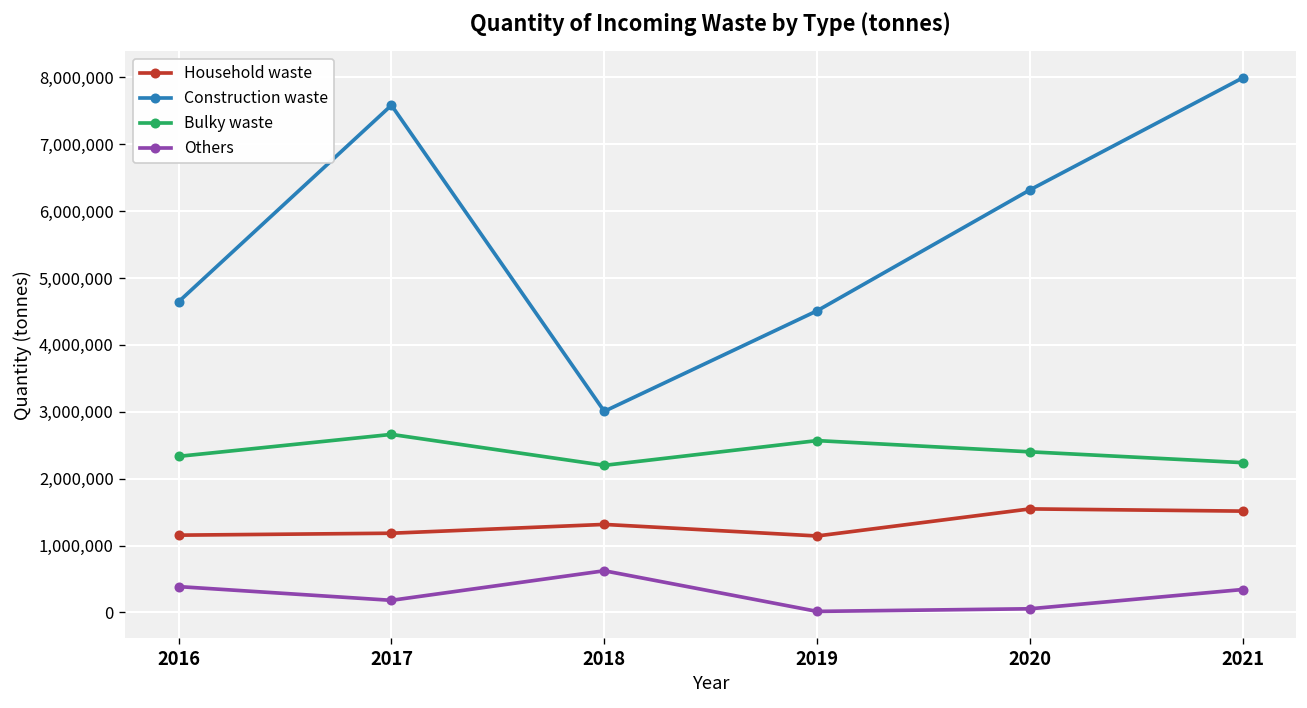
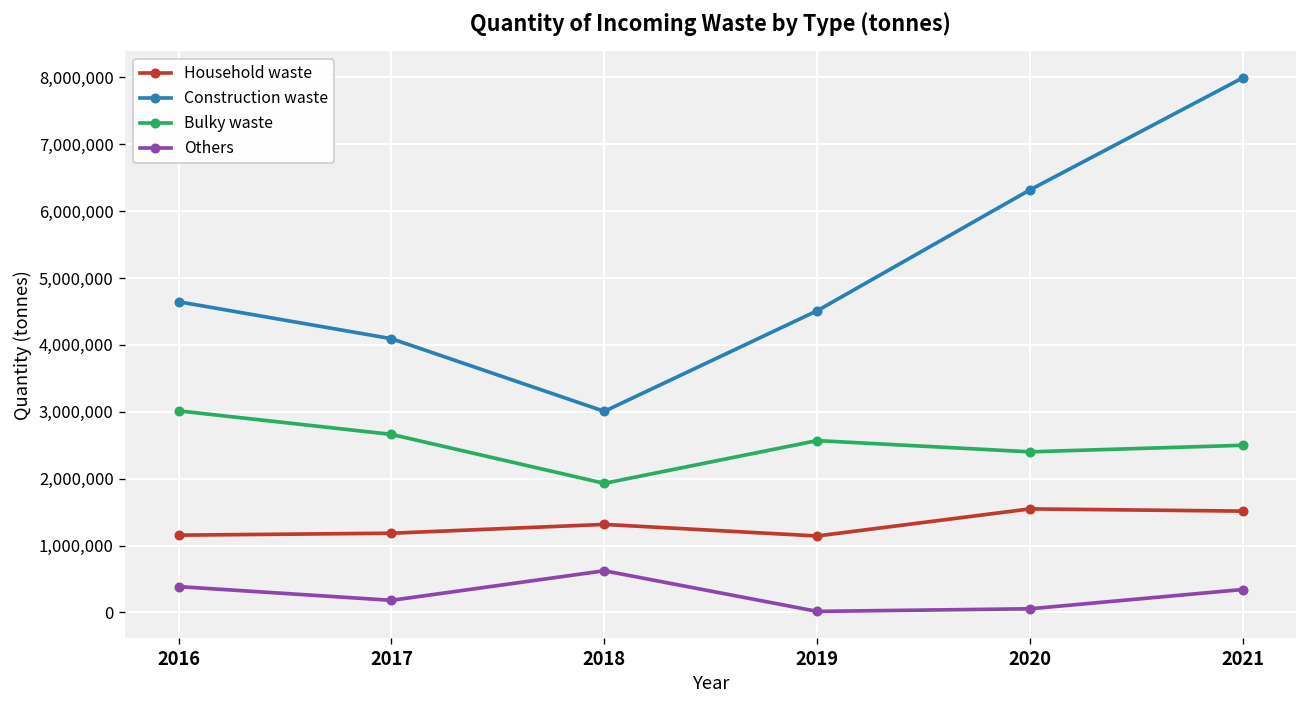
  {
    "Household waste": {
      "2016": "1,200,000",
      "2017": "1,200,000",
      "2018": "1,300,000",
      "2019": "1,100,000",
      "2020": "1,500,000",
      "2021": "1,500,000"
    },
    "Construction waste": {
      "2016": "4,600,000",
-     "2017": "7,600,000",
+     "2017": "4,100,000",
      "2018": "3,000,000",
      "2019": "4,500,000",
      "2020": "6,300,000",
      "2021": "8,000,000"
    },
    "Bulky waste": {
-     "2016": "2,300,000",
+     "2016": "3,000,000",
      "2017": "2,700,000",
-     "2018": "2,200,000",
+     "2018": "1,900,000",
      "2019": "2,600,000",
      "2020": "2,400,000",
-     "2021": "2,200,000"
+     "2021": "2,500,000"
    },
    "Others": {
      "2016": "400,000",
      "2017": "200,000",
      "2018": "600,000",
      "2019": "0",
      "2020": "100,000",
      "2021": "300,000"
    }
  }
